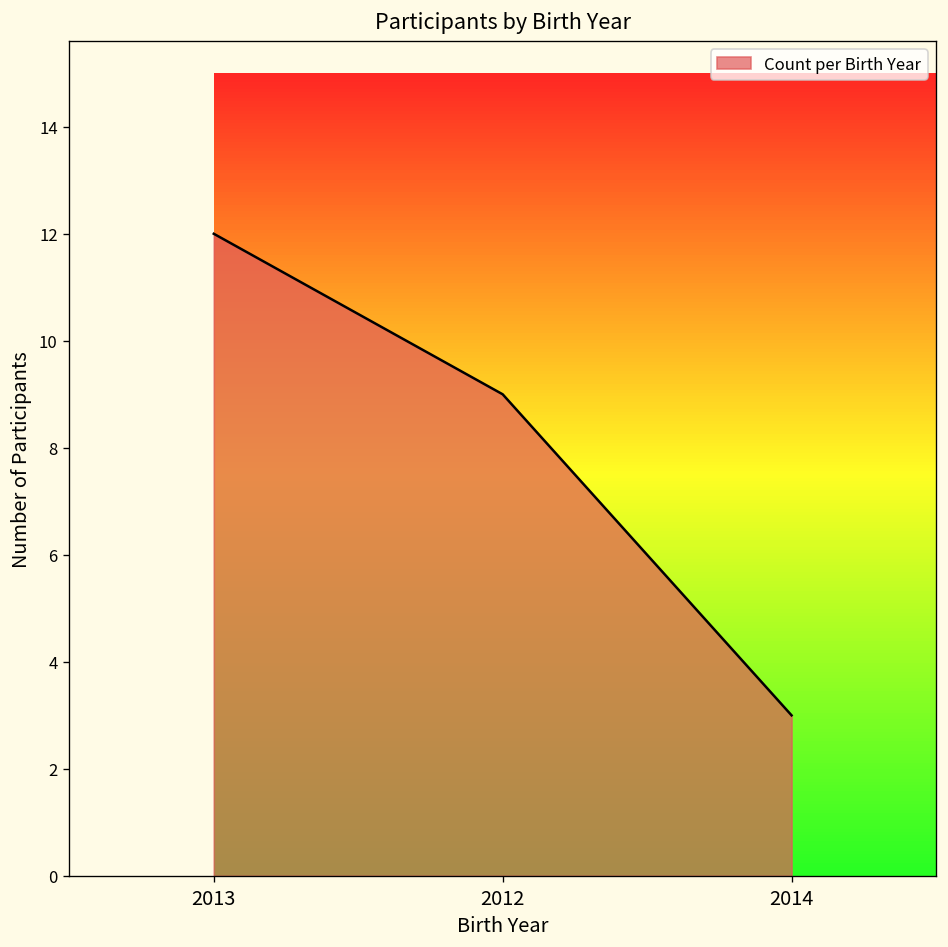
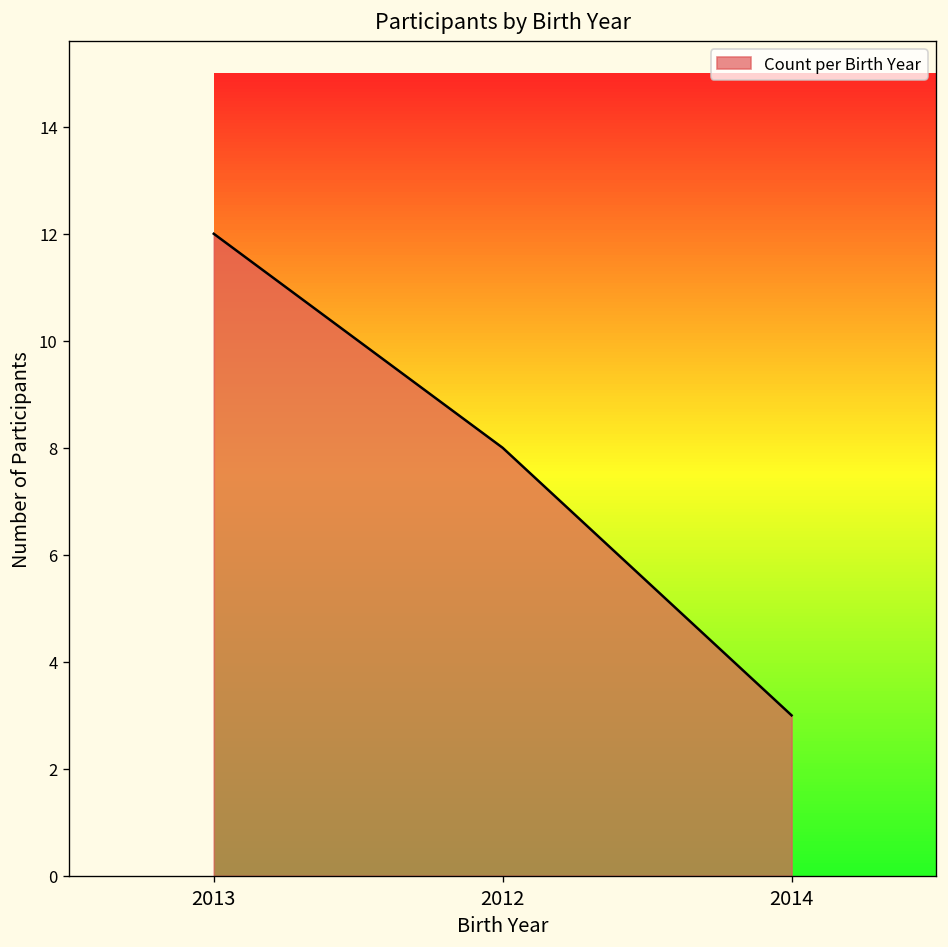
  {
    "2013": 12,
-   "2012": 9,
+   "2012": 8,
    "2014": 3
  }
